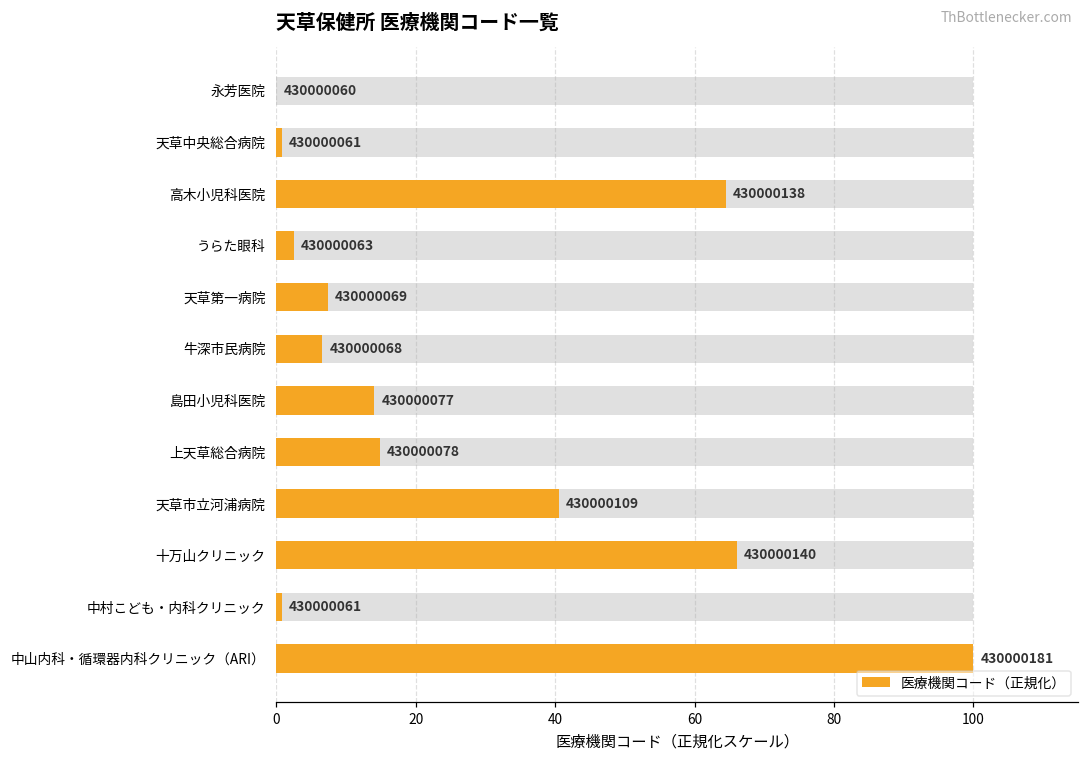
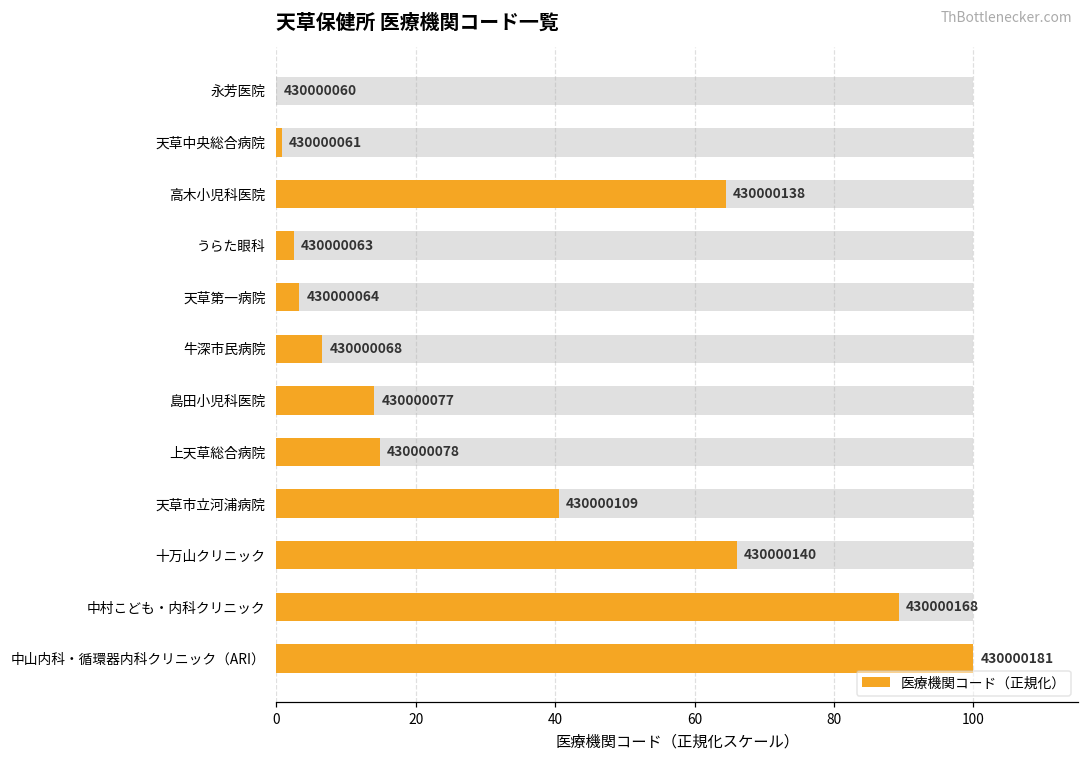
  {
    "医療機関コード（正規化）": {
-     "天草第一病院": 430000069,
-     "中村こども・内科クリニック": 430000061
+     "天草第一病院": 430000064,
+     "中村こども・内科クリニック": 430000168
    }
  }
